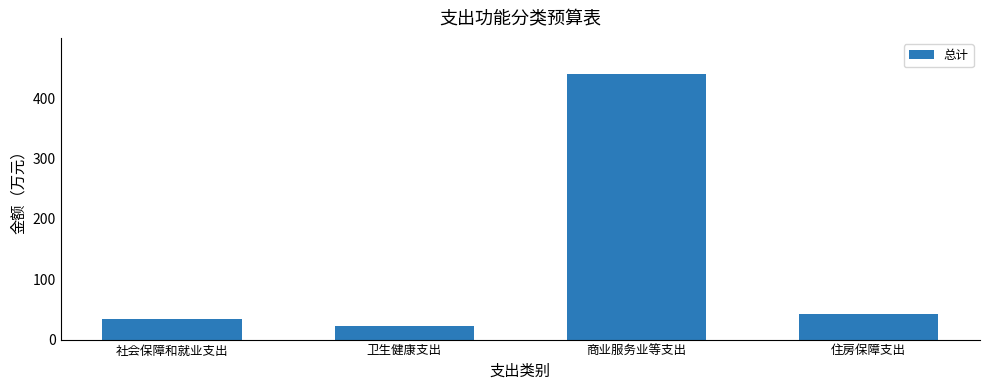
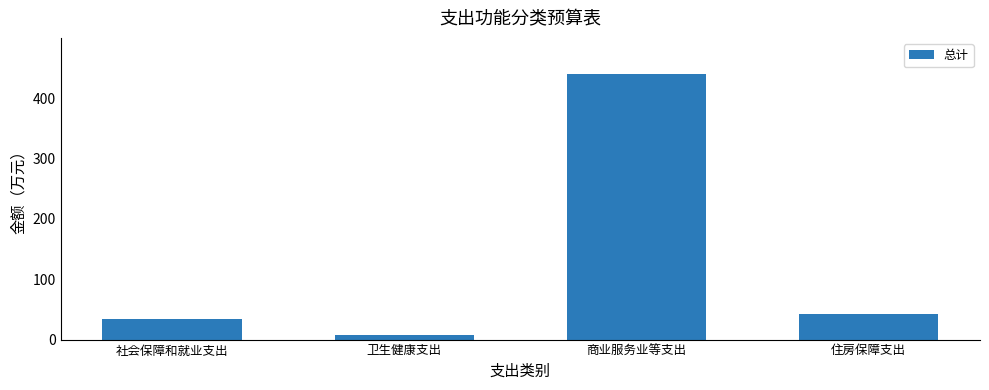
  {
    "社会保障和就业支出": 30,
-   "卫生健康支出": 20,
+   "卫生健康支出": 10,
    "商业服务业等支出": 440,
    "住房保障支出": 40
  }
